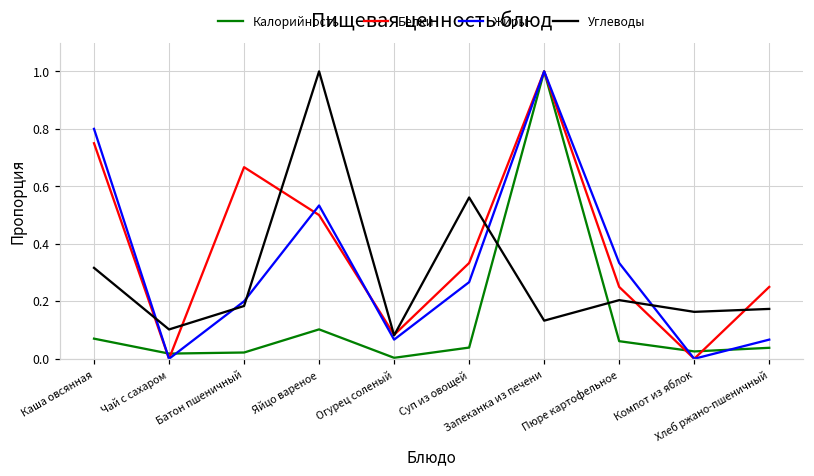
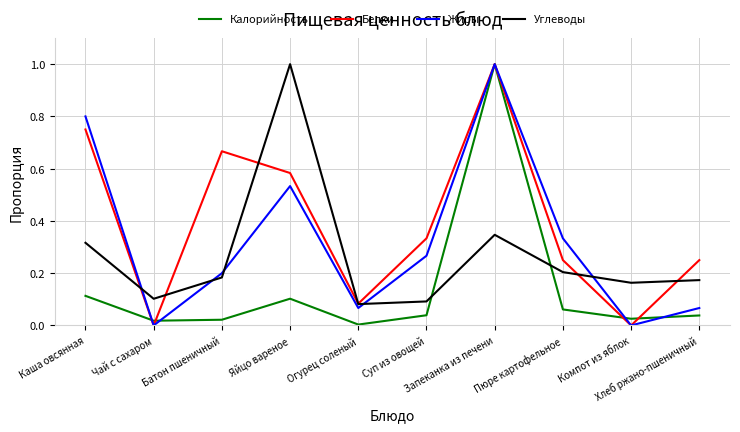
  {
    "Калорийность": {
-     "Каша овсянная": 0.07,
+     "Каша овсянная": 0.11,
      "Чай с сахаром": 0.02,
      "Батон пшеничный": 0.02,
      "Яйцо вареное": 0.10,
      "Огурец соленый": 0.00,
      "Суп из овощей": 0.04,
      "Пюре картофельное": 0.06,
      "Компот из яблок": 0.03,
      "Хлеб ржано-пшеничный": 0.04
    },
    "Белки": {
      "Каша овсянная": 0.75,
      "Батон пшеничный": 0.67,
-     "Яйцо вареное": 0.50,
+     "Яйцо вареное": 0.58,
      "Суп из овощей": 0.33,
      "Пюре картофельное": 0.25,
      "Хлеб ржано-пшеничный": 0.25
    },
    "Жиры": {
      "Каша овсянная": 0.80,
      "Батон пшеничный": 0.20,
      "Яйцо вареное": 0.53,
      "Огурец соленый": 0.07,
      "Суп из овощей": 0.27,
      "Пюре картофельное": 0.33,
      "Хлеб ржано-пшеничный": 0.07
    },
    "Углеводы": {
      "Каша овсянная": 0.32,
      "Чай с сахаром": 0.10,
      "Батон пшеничный": 0.18,
      "Яйцо вареное": 1.00,
-     "Суп из овощей": 0.56,
-     "Запеканка из печени": 0.13,
+     "Суп из овощей": 0.09,
+     "Запеканка из печени": 0.35,
      "Пюре картофельное": 0.20,
      "Компот из яблок": 0.16,
      "Хлеб ржано-пшеничный": 0.17
    }
  }
